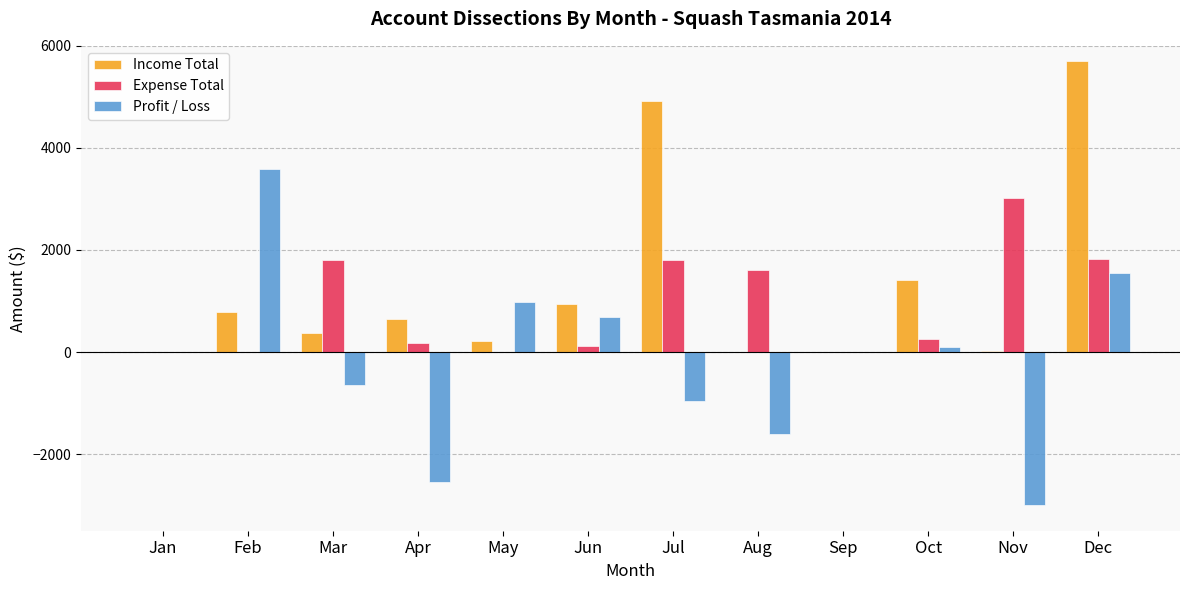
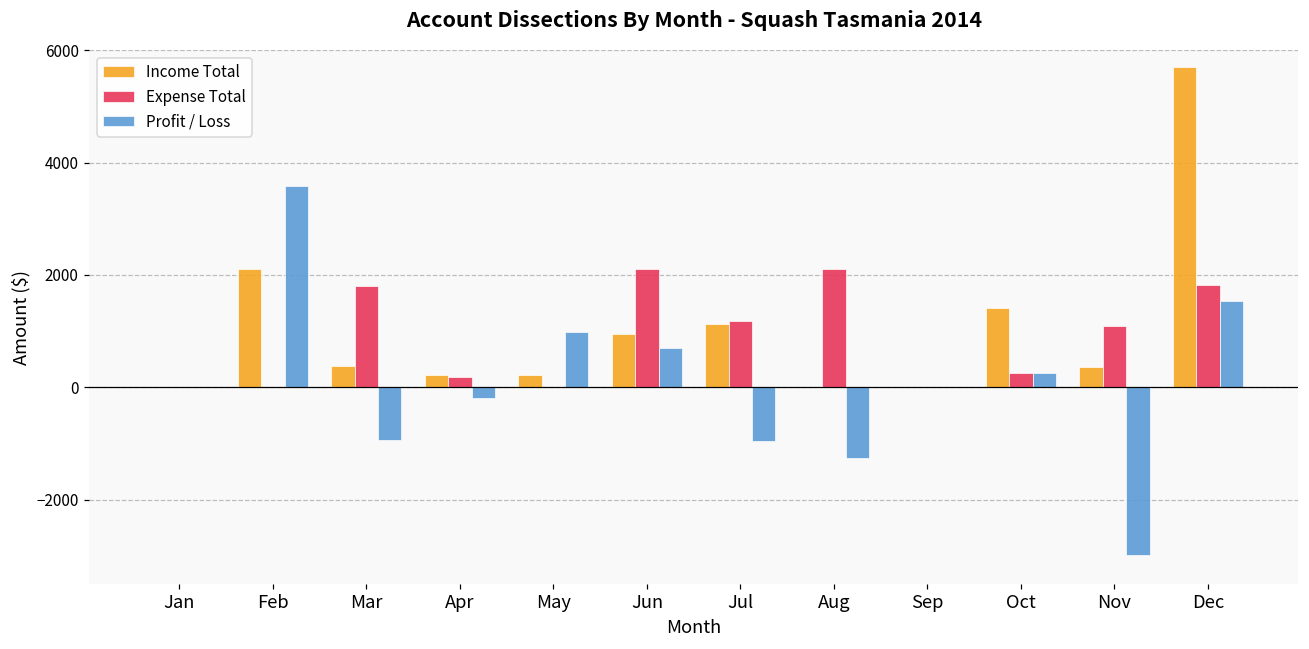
  {
    "Income Total": {
      "Jan": 0,
-     "Feb": 800,
+     "Feb": 2100,
      "Mar": 400,
-     "Apr": 600,
+     "Apr": 200,
      "May": 200,
      "Jun": 900,
-     "Jul": 4900,
+     "Jul": 1100,
      "Aug": 0,
      "Sep": 0,
      "Oct": 1400,
-     "Nov": 0,
+     "Nov": 400,
      "Dec": 5700
    },
    "Expense Total": {
      "Jan": 0,
      "Feb": 0,
      "Mar": 1800,
      "Apr": 200,
      "May": 0,
-     "Jun": 100,
-     "Jul": 1800,
-     "Aug": 1600,
+     "Jun": 2100,
+     "Jul": 1200,
+     "Aug": 2100,
      "Sep": 0,
      "Oct": 300,
-     "Nov": 3000,
+     "Nov": 1100,
      "Dec": 1800
    },
    "Profit / Loss": {
      "Jan": 0,
      "Feb": 3600,
-     "Mar": -700,
-     "Apr": -2600,
+     "Mar": -900,
+     "Apr": -200,
      "May": 1000,
      "Jun": 700,
      "Jul": -1000,
-     "Aug": -1600,
+     "Aug": -1300,
      "Sep": 0,
-     "Oct": 100,
+     "Oct": 300,
      "Nov": -3000,
      "Dec": 1500
    }
  }
